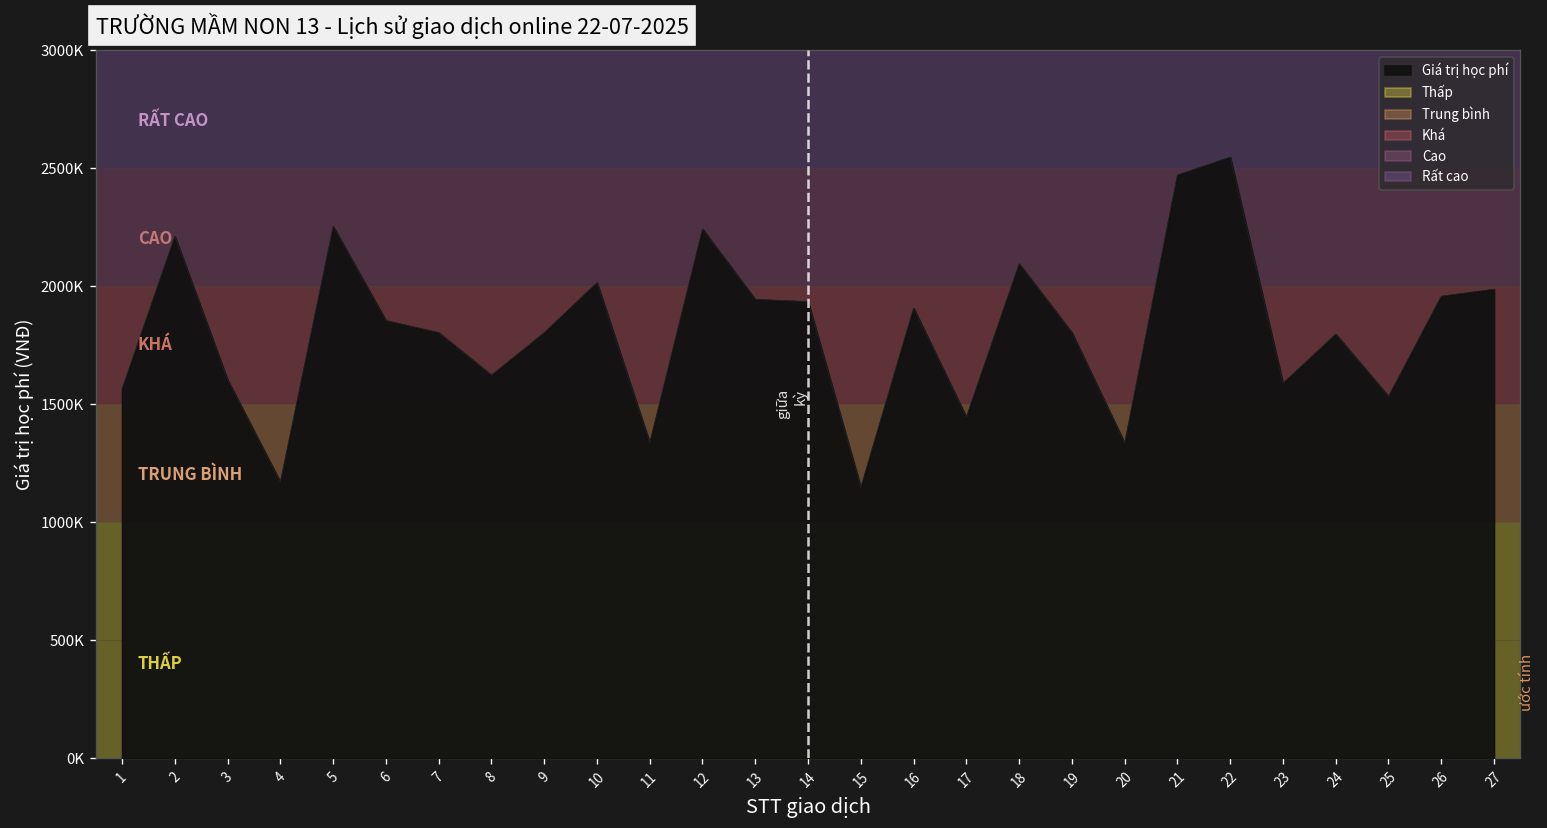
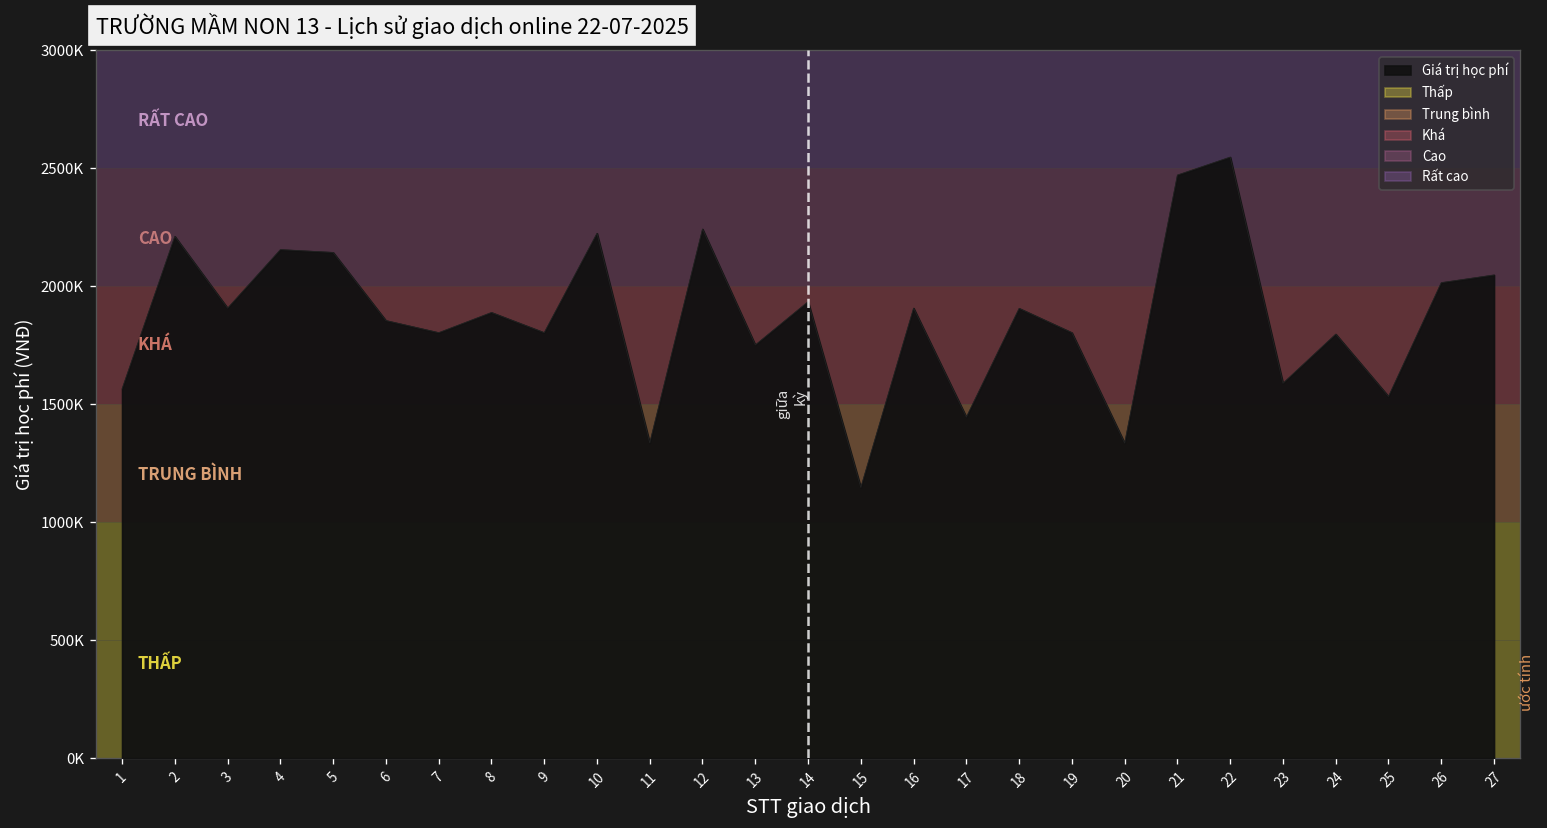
  {
    "1": 1560000,
    "2": 2210000,
-   "3": 1600000,
-   "4": 1170000,
-   "5": 2250000,
+   "3": 1910000,
+   "4": 2160000,
+   "5": 2140000,
    "6": 1850000,
    "7": 1800000,
-   "8": 1620000,
+   "8": 1890000,
    "9": 1800000,
-   "10": 2020000,
+   "10": 2220000,
    "11": 1340000,
    "12": 2240000,
-   "13": 1940000,
+   "13": 1750000,
    "14": 1930000,
    "15": 1150000,
    "16": 1910000,
    "17": 1450000,
-   "18": 2100000,
+   "18": 1910000,
    "19": 1800000,
    "20": 1340000,
    "21": 2470000,
    "22": 2550000,
    "23": 1590000,
    "24": 1800000,
    "25": 1530000,
-   "26": 1960000,
-   "27": 1990000
+   "26": 2020000,
+   "27": 2050000
  }
